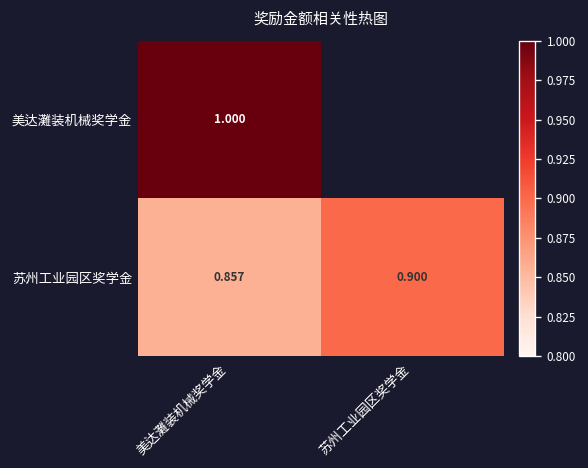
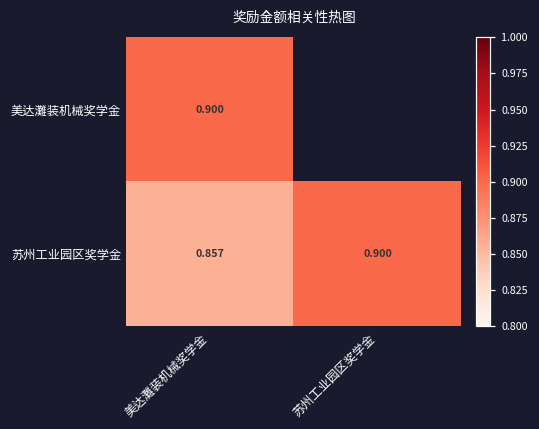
  {
    "美达灘装机械奖学金": {
-     "美达灘装机械奖学金": 1.000
+     "美达灘装机械奖学金": 0.900
    },
    "苏州工业园区奖学金": {
      "美达灘装机械奖学金": 0.857,
      "苏州工业园区奖学金": 0.900
    }
  }
